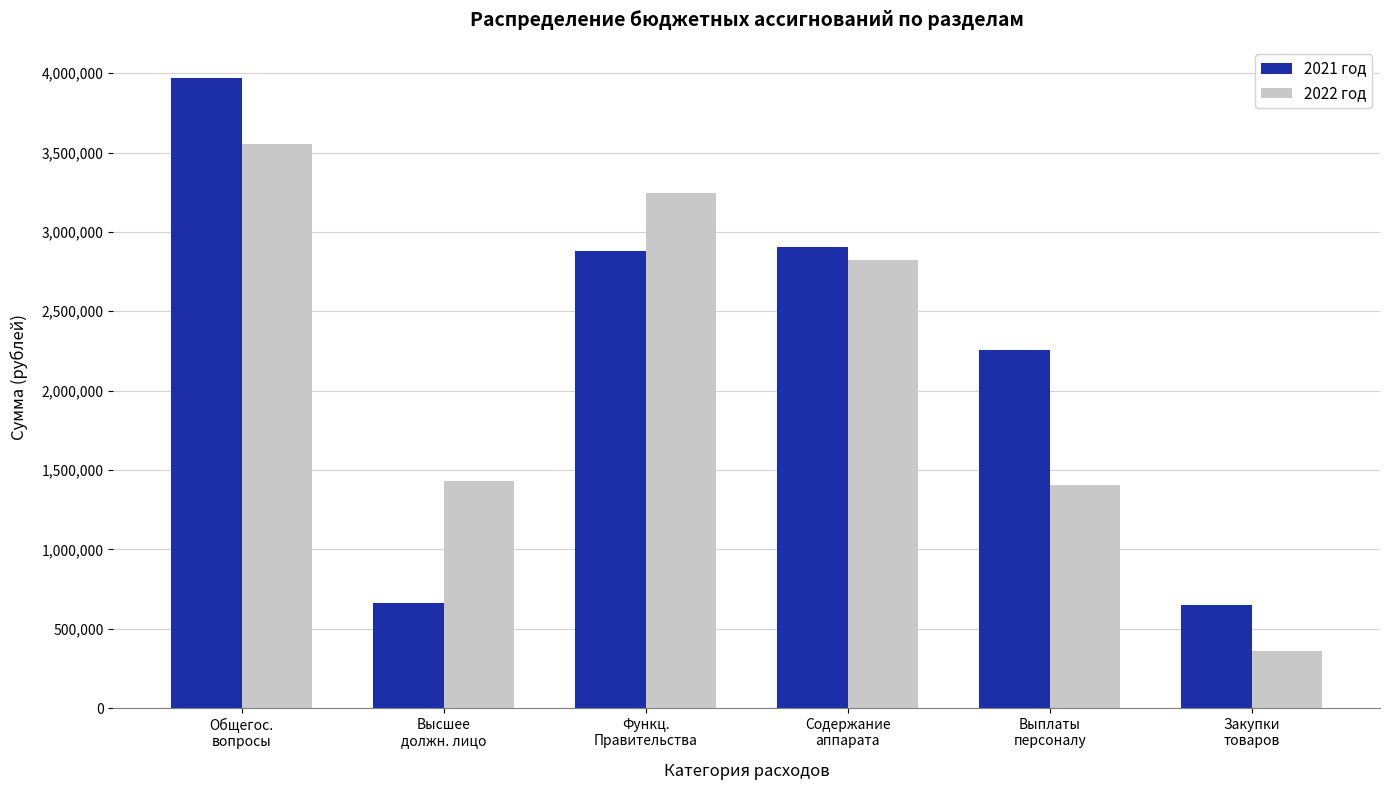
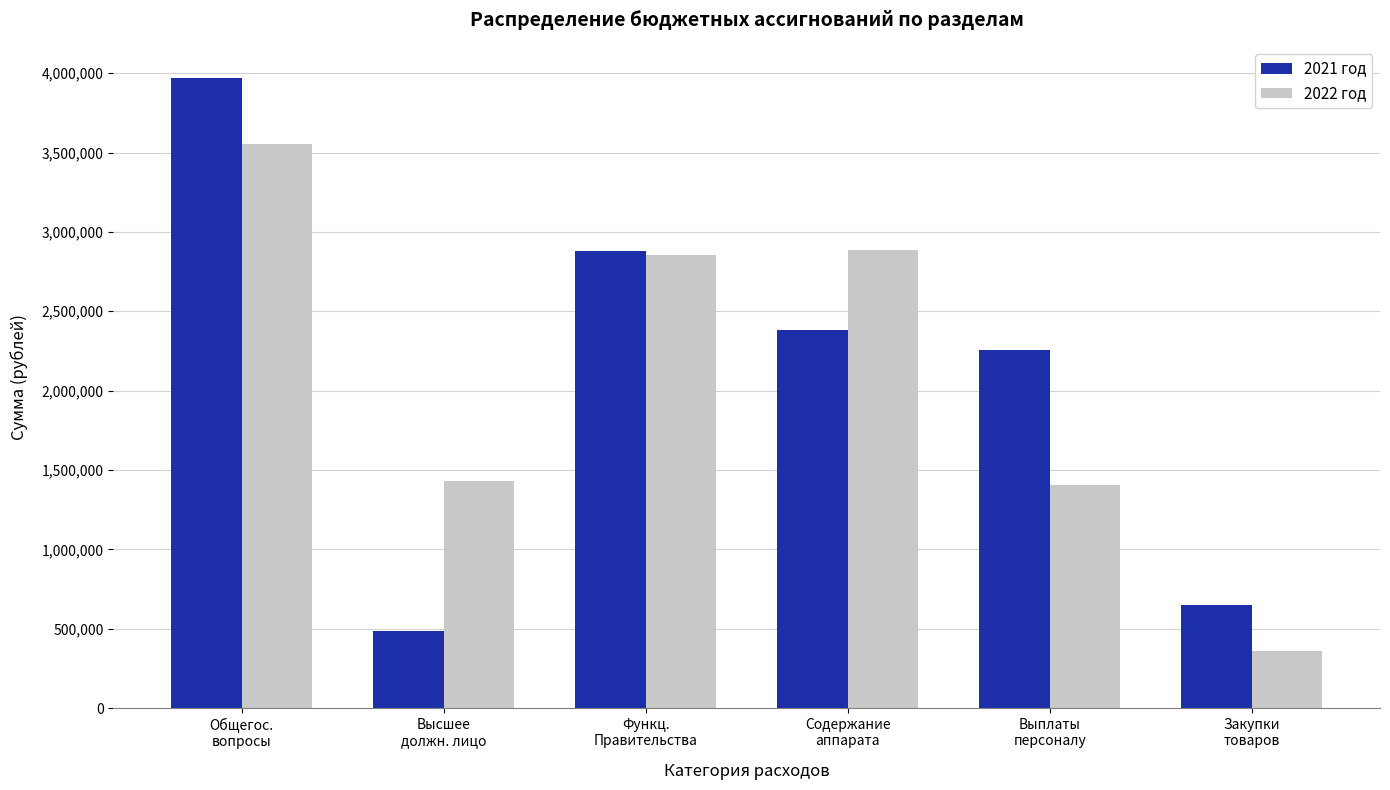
  {
    "2021 год": {
      "Общегос. вопросы": "3,970,000",
-     "Высшее должн. лицо": "660,000",
+     "Высшее должн. лицо": "490,000",
      "Функц. Правительства": "2,880,000",
-     "Содержание аппарата": "2,900,000",
+     "Содержание аппарата": "2,380,000",
      "Выплаты персоналу": "2,260,000",
      "Закупки товаров": "650,000"
    },
    "2022 год": {
      "Общегос. вопросы": "3,550,000",
      "Высшее должн. лицо": "1,430,000",
-     "Функц. Правительства": "3,240,000",
-     "Содержание аппарата": "2,820,000",
+     "Функц. Правительства": "2,850,000",
+     "Содержание аппарата": "2,880,000",
      "Выплаты персоналу": "1,400,000",
      "Закупки товаров": "360,000"
    }
  }
